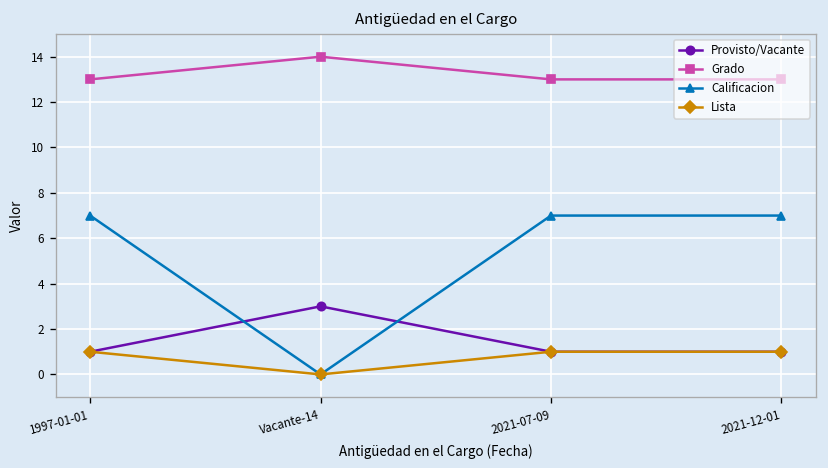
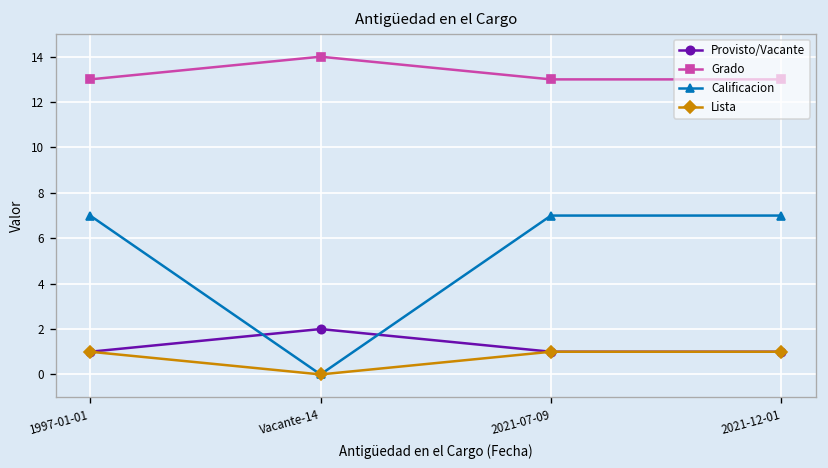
  {
    "Provisto/Vacante": {
-     "Vacante-14": 3
+     "Vacante-14": 2
    },
    "Grado": {
      "1997-01-01": 13,
      "Vacante-14": 14,
      "2021-07-09": 13
    },
    "Calificacion": {
      "1997-01-01": 7,
      "2021-07-09": 7,
      "2021-12-01": 7
    }
  }
